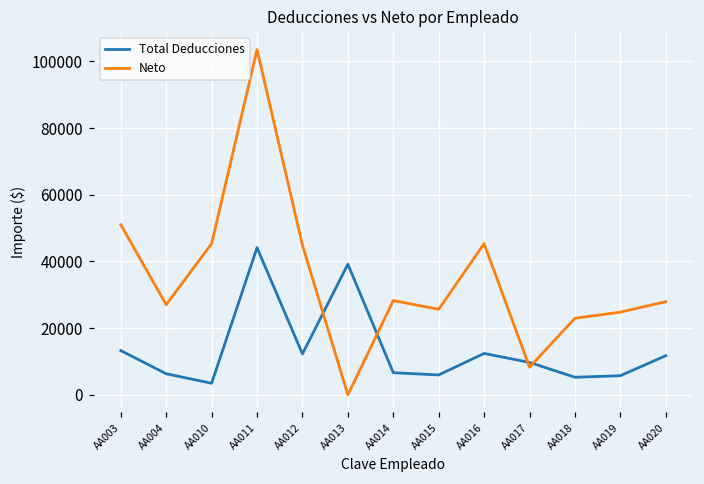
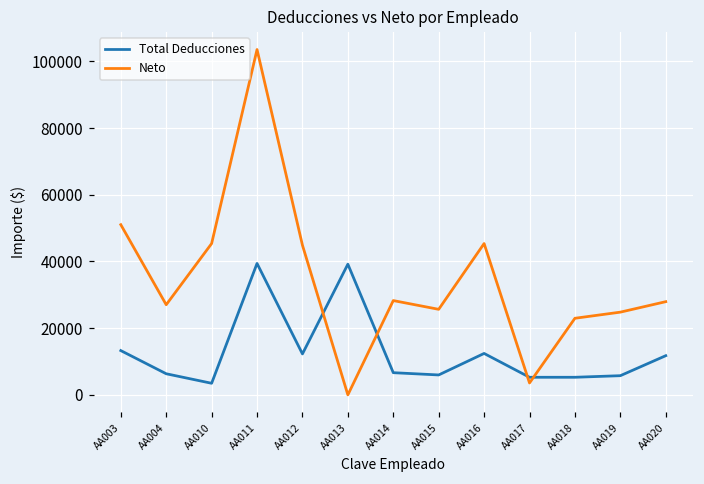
  {
    "Total Deducciones": {
      "AA003": 13000,
      "AA004": 6000,
      "AA010": 3000,
-     "AA011": 44000,
+     "AA011": 39000,
      "AA012": 12000,
      "AA013": 39000,
      "AA014": 7000,
      "AA015": 6000,
      "AA016": 12000,
-     "AA017": 10000,
+     "AA017": 5000,
      "AA018": 5000,
      "AA019": 6000,
      "AA020": 12000
    },
    "Neto": {
      "AA003": 51000,
      "AA004": 27000,
      "AA010": 45000,
      "AA011": 104000,
      "AA012": 45000,
      "AA013": 0,
      "AA014": 28000,
      "AA015": 26000,
      "AA016": 45000,
-     "AA017": 8000,
+     "AA017": 4000,
      "AA018": 23000,
      "AA019": 25000,
      "AA020": 28000
    }
  }
